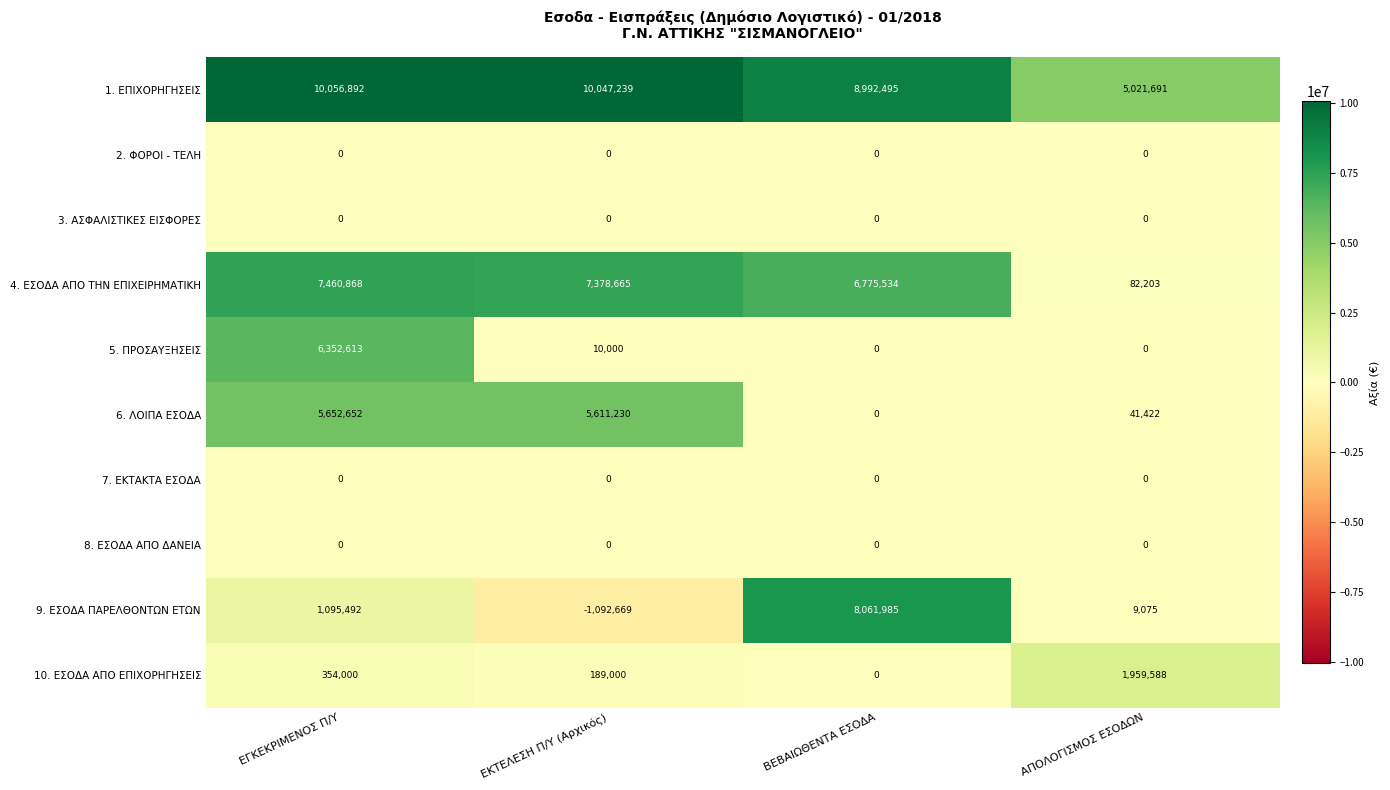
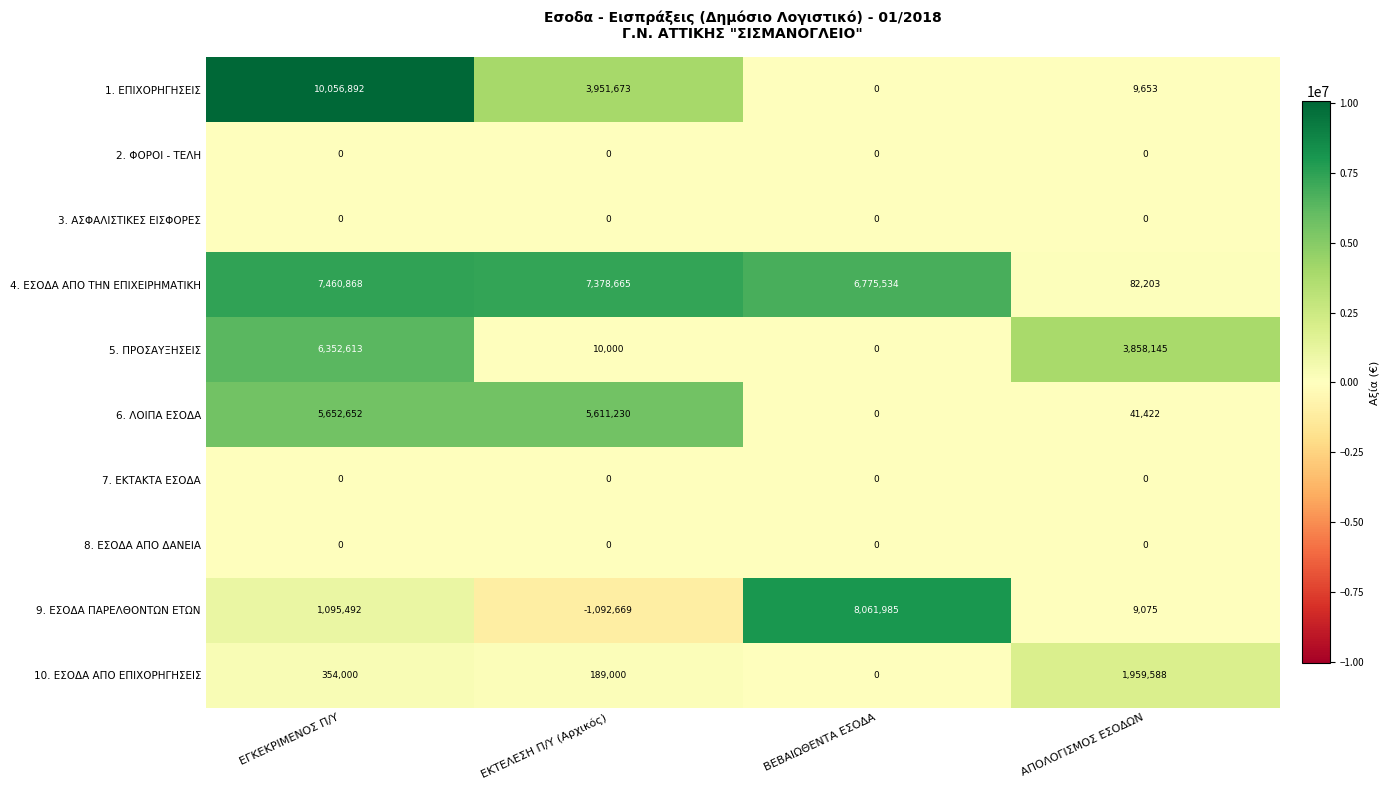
  {
    "1. ΕΠΙΧΟΡΗΓΗΣΕΙΣ": {
      "ΕΓΚΕΚΡΙΜΕΝΟΣ Π/Υ": "10,056,892",
-     "ΕΚΤΕΛΕΣΗ Π/Υ (Αρχικός)": "10,047,239",
-     "ΒΕΒΑΙΩΘΕΝΤΑ ΕΣΟΔΑ": "8,992,495",
-     "ΑΠΟΛΟΓΙΣΜΟΣ ΕΣΟΔΩΝ": "5,021,691"
+     "ΕΚΤΕΛΕΣΗ Π/Υ (Αρχικός)": "3,951,673",
+     "ΒΕΒΑΙΩΘΕΝΤΑ ΕΣΟΔΑ": "0",
+     "ΑΠΟΛΟΓΙΣΜΟΣ ΕΣΟΔΩΝ": "9,653"
    },
    "2. ΦΟΡΟΙ - ΤΕΛΗ": {
      "ΕΓΚΕΚΡΙΜΕΝΟΣ Π/Υ": "0",
      "ΕΚΤΕΛΕΣΗ Π/Υ (Αρχικός)": "0",
      "ΒΕΒΑΙΩΘΕΝΤΑ ΕΣΟΔΑ": "0",
      "ΑΠΟΛΟΓΙΣΜΟΣ ΕΣΟΔΩΝ": "0"
    },
    "3. ΑΣΦΑΛΙΣΤΙΚΕΣ ΕΙΣΦΟΡΕΣ": {
      "ΕΓΚΕΚΡΙΜΕΝΟΣ Π/Υ": "0",
      "ΕΚΤΕΛΕΣΗ Π/Υ (Αρχικός)": "0",
      "ΒΕΒΑΙΩΘΕΝΤΑ ΕΣΟΔΑ": "0",
      "ΑΠΟΛΟΓΙΣΜΟΣ ΕΣΟΔΩΝ": "0"
    },
    "4. ΕΣΟΔΑ ΑΠΟ ΤΗΝ ΕΠΙΧΕΙΡΗΜΑΤΙΚΗ": {
      "ΕΓΚΕΚΡΙΜΕΝΟΣ Π/Υ": "7,460,868",
      "ΕΚΤΕΛΕΣΗ Π/Υ (Αρχικός)": "7,378,665",
      "ΒΕΒΑΙΩΘΕΝΤΑ ΕΣΟΔΑ": "6,775,534",
      "ΑΠΟΛΟΓΙΣΜΟΣ ΕΣΟΔΩΝ": "82,203"
    },
    "5. ΠΡΟΣΑΥΞΗΣΕΙΣ": {
      "ΕΓΚΕΚΡΙΜΕΝΟΣ Π/Υ": "6,352,613",
      "ΕΚΤΕΛΕΣΗ Π/Υ (Αρχικός)": "10,000",
      "ΒΕΒΑΙΩΘΕΝΤΑ ΕΣΟΔΑ": "0",
-     "ΑΠΟΛΟΓΙΣΜΟΣ ΕΣΟΔΩΝ": "0"
+     "ΑΠΟΛΟΓΙΣΜΟΣ ΕΣΟΔΩΝ": "3,858,145"
    },
    "6. ΛΟΙΠΑ ΕΣΟΔΑ": {
      "ΕΓΚΕΚΡΙΜΕΝΟΣ Π/Υ": "5,652,652",
      "ΕΚΤΕΛΕΣΗ Π/Υ (Αρχικός)": "5,611,230",
      "ΒΕΒΑΙΩΘΕΝΤΑ ΕΣΟΔΑ": "0",
      "ΑΠΟΛΟΓΙΣΜΟΣ ΕΣΟΔΩΝ": "41,422"
    },
    "7. ΕΚΤΑΚΤΑ ΕΣΟΔΑ": {
      "ΕΓΚΕΚΡΙΜΕΝΟΣ Π/Υ": "0",
      "ΕΚΤΕΛΕΣΗ Π/Υ (Αρχικός)": "0",
      "ΒΕΒΑΙΩΘΕΝΤΑ ΕΣΟΔΑ": "0",
      "ΑΠΟΛΟΓΙΣΜΟΣ ΕΣΟΔΩΝ": "0"
    },
    "8. ΕΣΟΔΑ ΑΠΟ ΔΑΝΕΙΑ": {
      "ΕΓΚΕΚΡΙΜΕΝΟΣ Π/Υ": "0",
      "ΕΚΤΕΛΕΣΗ Π/Υ (Αρχικός)": "0",
      "ΒΕΒΑΙΩΘΕΝΤΑ ΕΣΟΔΑ": "0",
      "ΑΠΟΛΟΓΙΣΜΟΣ ΕΣΟΔΩΝ": "0"
    },
    "9. ΕΣΟΔΑ ΠΑΡΕΛΘΟΝΤΩΝ ΕΤΩΝ": {
      "ΕΓΚΕΚΡΙΜΕΝΟΣ Π/Υ": "1,095,492",
      "ΕΚΤΕΛΕΣΗ Π/Υ (Αρχικός)": "-1,092,669",
      "ΒΕΒΑΙΩΘΕΝΤΑ ΕΣΟΔΑ": "8,061,985",
      "ΑΠΟΛΟΓΙΣΜΟΣ ΕΣΟΔΩΝ": "9,075"
    },
    "10. ΕΣΟΔΑ ΑΠΟ ΕΠΙΧΟΡΗΓΗΣΕΙΣ": {
      "ΕΓΚΕΚΡΙΜΕΝΟΣ Π/Υ": "354,000",
      "ΕΚΤΕΛΕΣΗ Π/Υ (Αρχικός)": "189,000",
      "ΒΕΒΑΙΩΘΕΝΤΑ ΕΣΟΔΑ": "0",
      "ΑΠΟΛΟΓΙΣΜΟΣ ΕΣΟΔΩΝ": "1,959,588"
    }
  }
